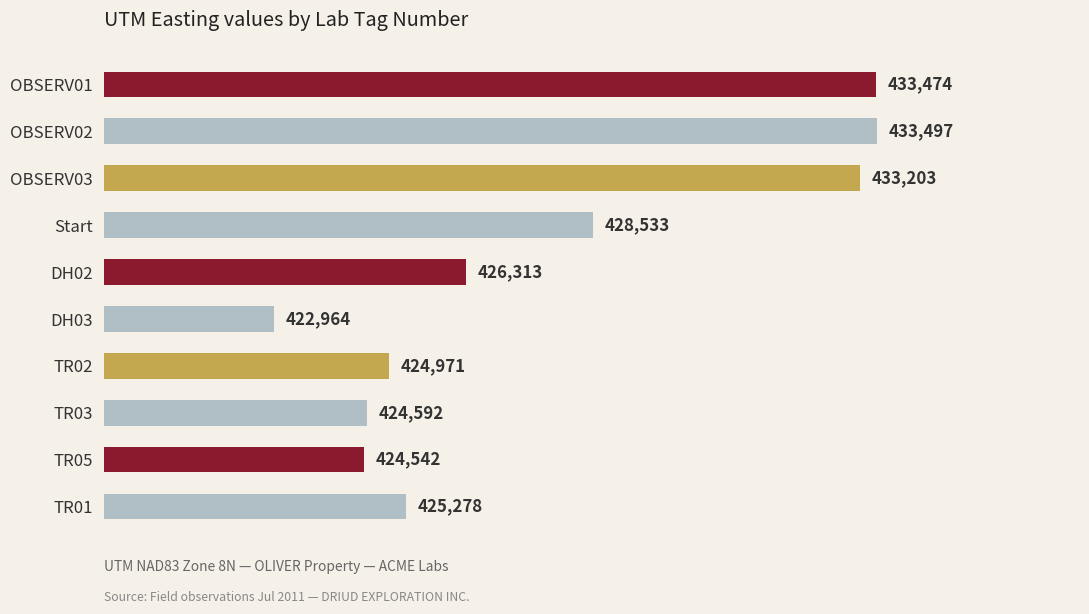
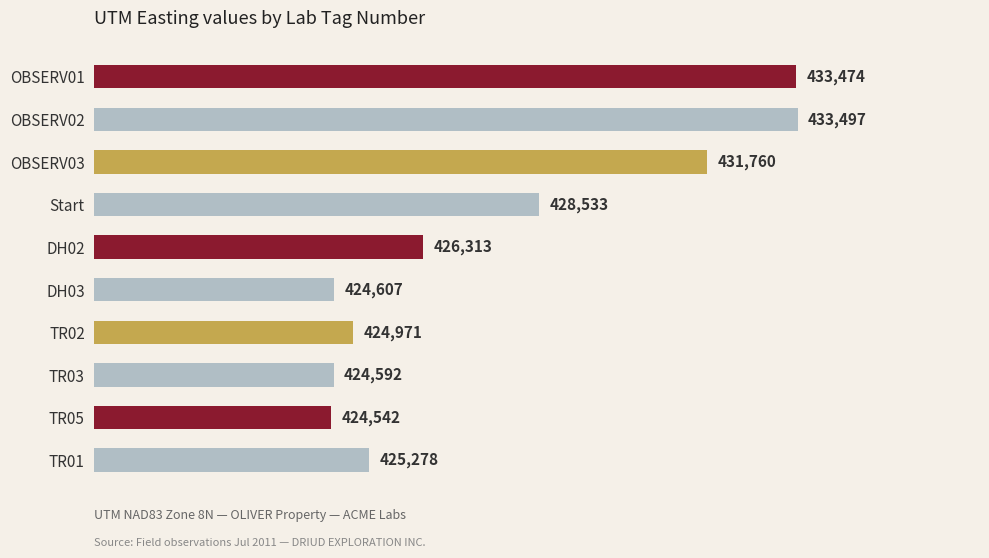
  {
    "OBSERV01": "433,474",
    "OBSERV02": "433,497",
-   "OBSERV03": "433,203",
+   "OBSERV03": "431,760",
    "Start": "428,533",
    "DH02": "426,313",
-   "DH03": "422,964",
+   "DH03": "424,607",
    "TR02": "424,971",
    "TR05": "424,542",
    "TR01": "425,278"
  }
